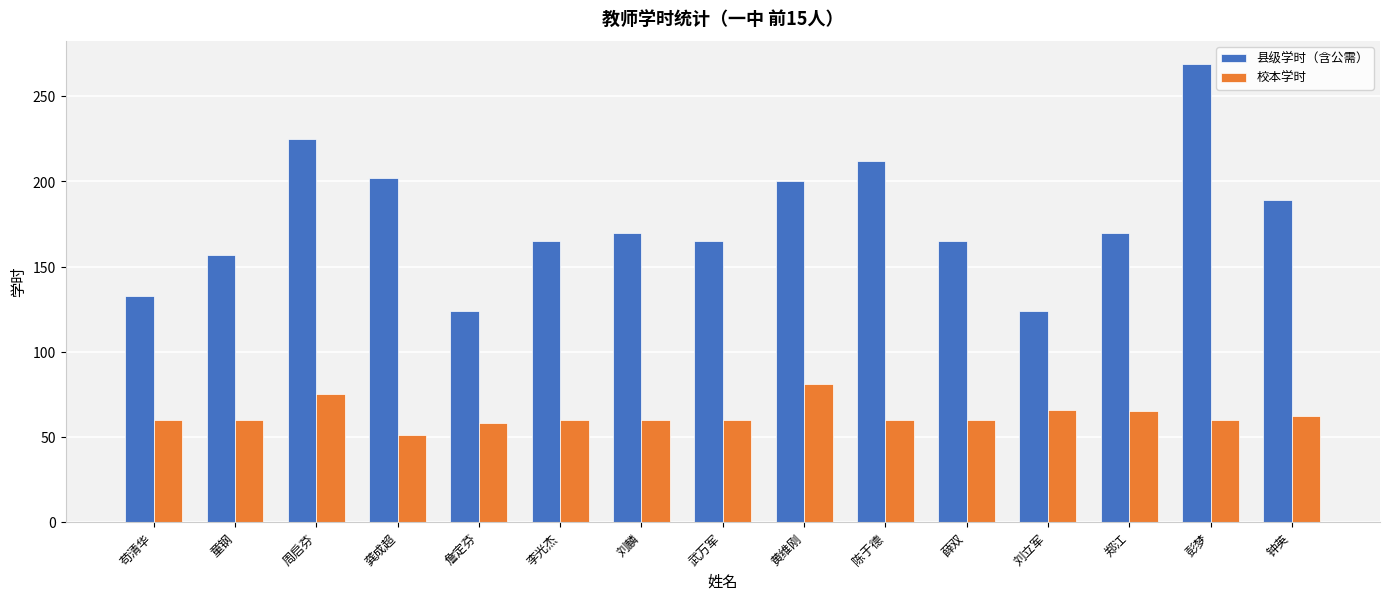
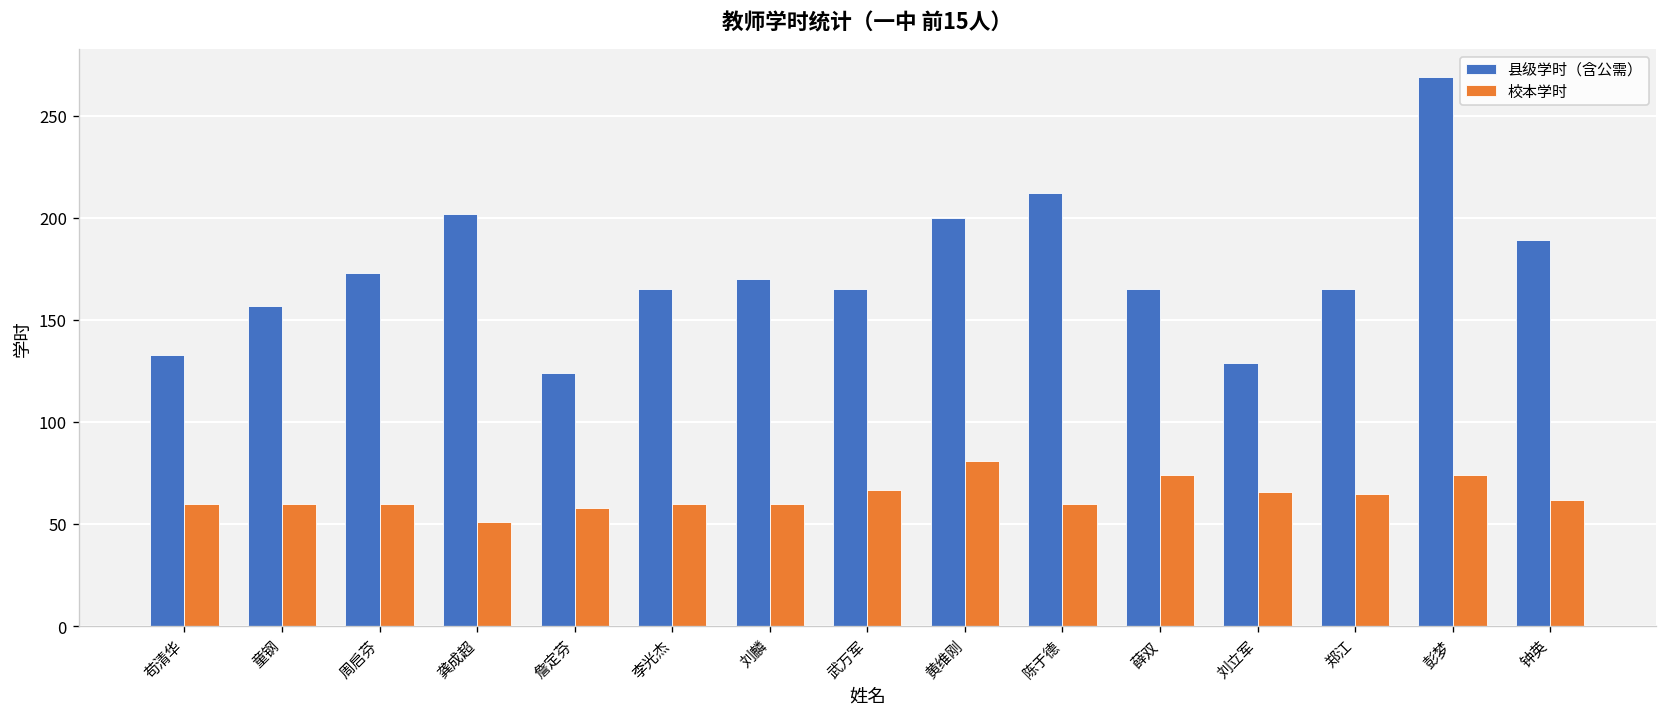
  {
    "县级学时（含公需）": {
      "苟清华": 133,
      "童钢": 157,
-     "周启芬": 225,
+     "周启芬": 173,
      "龚成超": 202,
      "詹定芬": 124,
      "李光杰": 165,
      "刘麟": 170,
      "武万军": 165,
      "黄维刚": 200,
      "陈于德": 212,
      "薛双": 165,
-     "刘立军": 124,
-     "郑江": 170,
+     "刘立军": 129,
+     "郑江": 165,
      "彭梦": 269,
      "钟英": 189
    },
    "校本学时": {
      "苟清华": 60,
      "童钢": 60,
-     "周启芬": 75,
+     "周启芬": 60,
      "龚成超": 51,
      "詹定芬": 58,
      "李光杰": 60,
      "刘麟": 60,
-     "武万军": 60,
+     "武万军": 67,
      "黄维刚": 81,
      "陈于德": 60,
-     "薛双": 60,
+     "薛双": 74,
      "刘立军": 66,
      "郑江": 65,
-     "彭梦": 60,
+     "彭梦": 74,
      "钟英": 62
    }
  }
